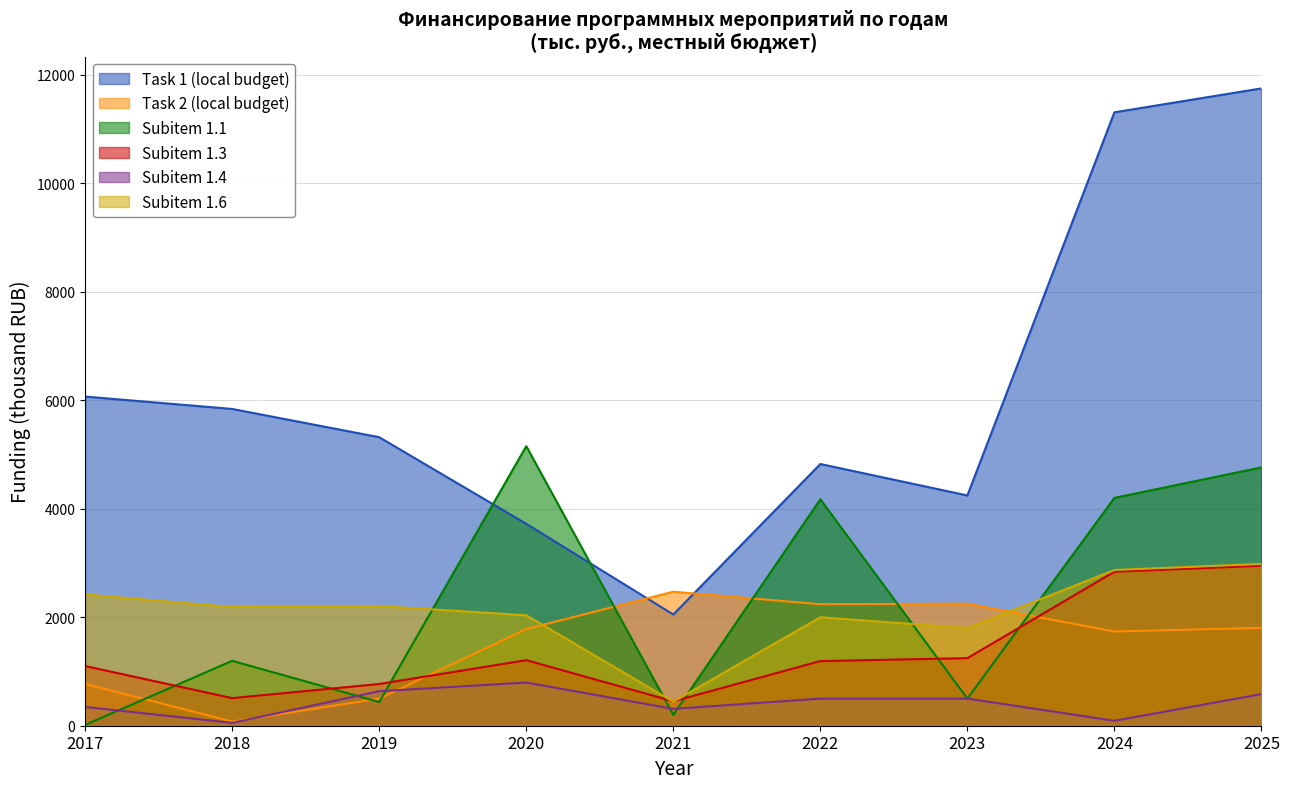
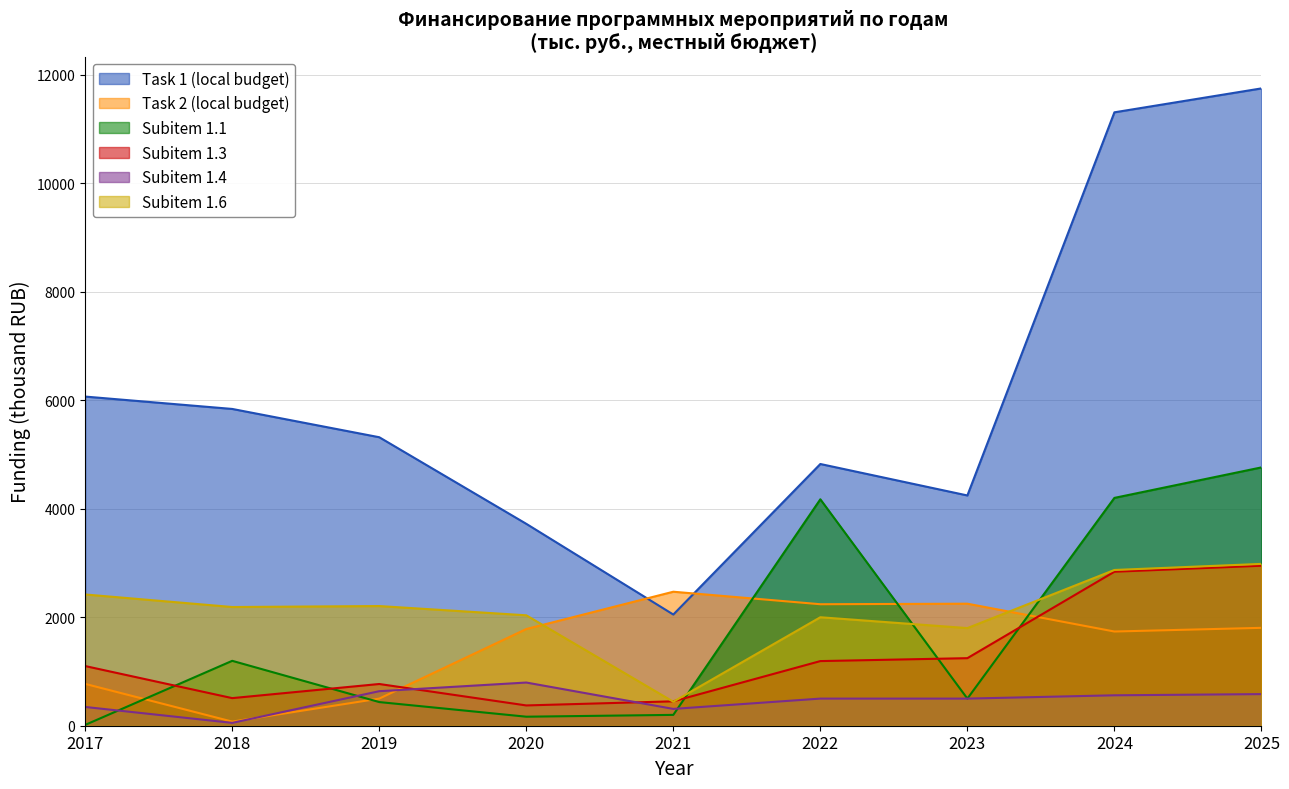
  {
    "Task 1 (local budget)": {
      "2017": 6100,
      "2018": 5800,
      "2019": 5300,
      "2020": 3700,
      "2021": 2100,
      "2022": 4800,
      "2023": 4200,
      "2024": 11300,
      "2025": 11800
    },
    "Subitem 1.1": {
      "2017": 0,
      "2018": 1200,
      "2019": 400,
-     "2020": 5200,
+     "2020": 200,
      "2021": 200,
      "2022": 4200,
      "2024": 4200,
      "2025": 4800
    },
    "Subitem 1.3": {
      "2017": 1100,
      "2018": 500,
      "2019": 800,
-     "2020": 1200,
+     "2020": 400,
      "2022": 1200,
      "2023": 1200
    },
    "Subitem 1.4": {
      "2017": 300,
      "2019": 600,
      "2020": 800,
      "2021": 300,
      "2022": 500,
-     "2024": 100,
+     "2024": 600,
      "2025": 600
    }
  }
